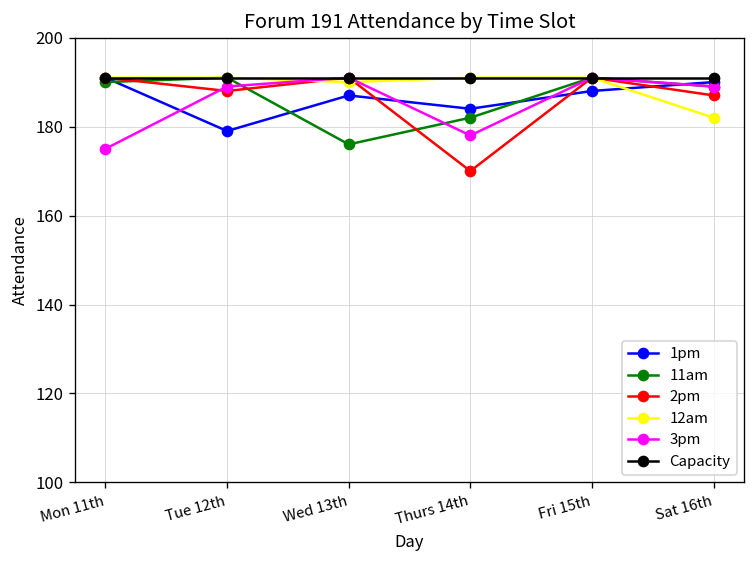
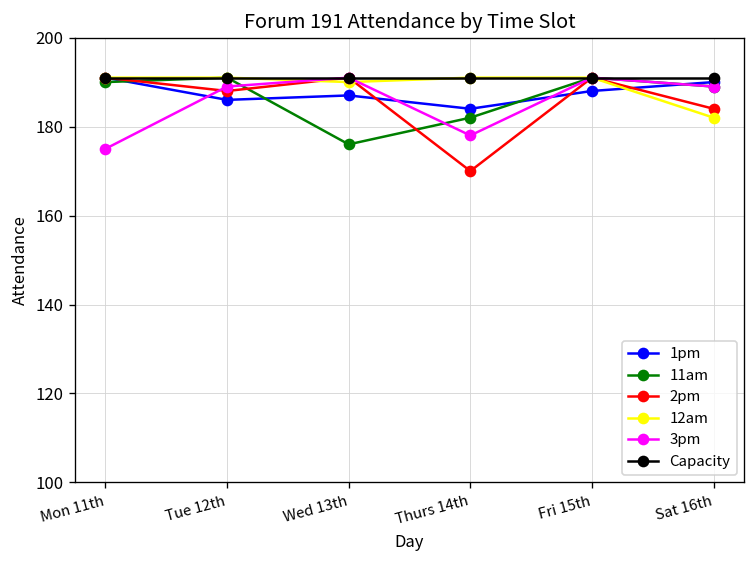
  {
    "1pm": {
-     "Tue 12th": 179,
+     "Tue 12th": 186,
      "Wed 13th": 187,
      "Thurs 14th": 184,
      "Fri 15th": 188,
      "Sat 16th": 190
    },
    "11am": {
      "Mon 11th": 190,
      "Wed 13th": 176,
      "Thurs 14th": 182
    },
    "2pm": {
      "Tue 12th": 188,
      "Thurs 14th": 170,
-     "Sat 16th": 187
+     "Sat 16th": 184
    },
    "12am": {
      "Wed 13th": 190,
      "Sat 16th": 182
    },
    "3pm": {
      "Mon 11th": 175,
      "Tue 12th": 189,
      "Thurs 14th": 178
    },
    "Capacity": {
      "Sat 16th": 191
    }
  }
